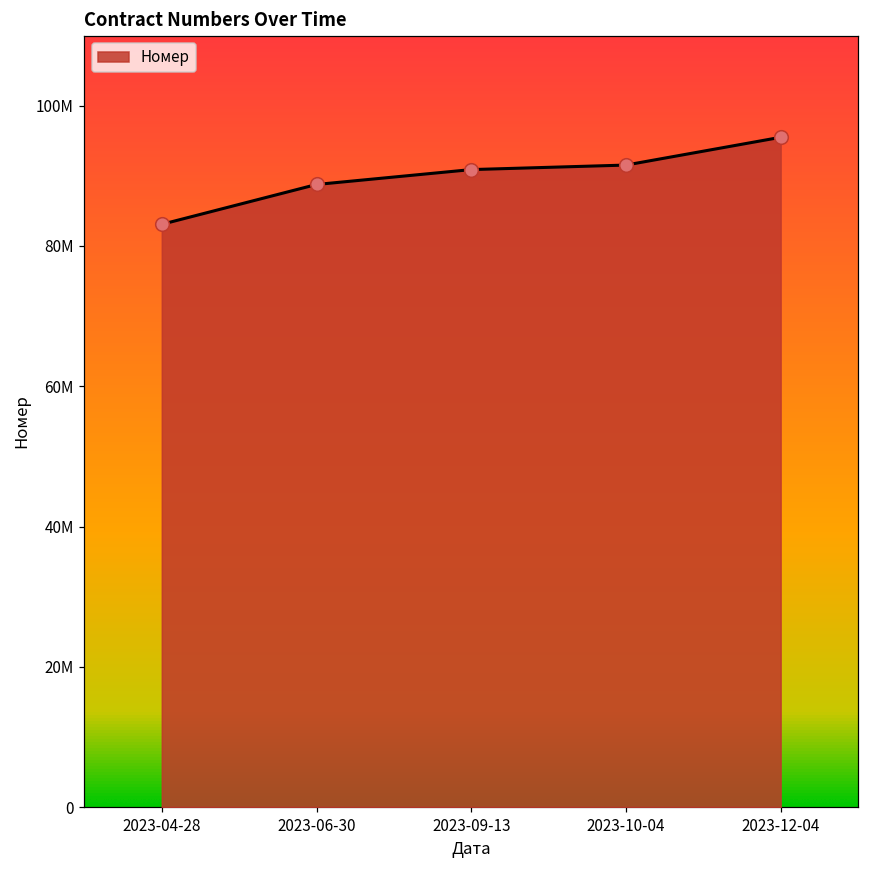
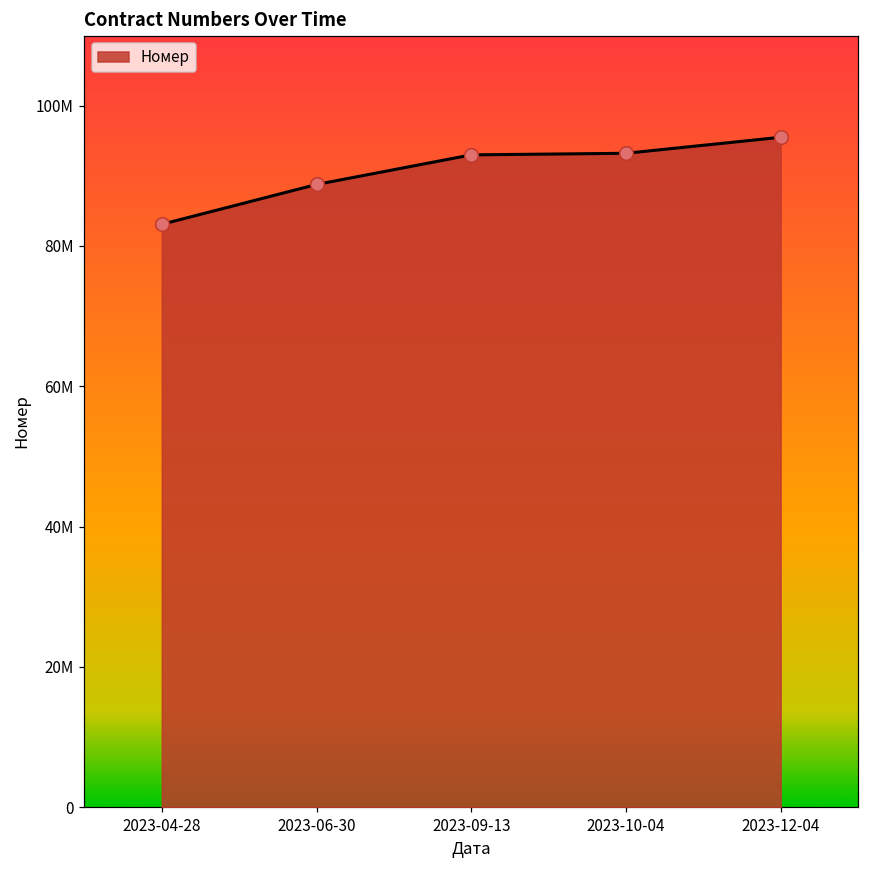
  {
    "2023-04-28": 83000000,
    "2023-06-30": 89000000,
-   "2023-09-13": 91000000,
-   "2023-10-04": 92000000,
+   "2023-09-13": 93000000,
+   "2023-10-04": 93000000,
    "2023-12-04": 95000000
  }
